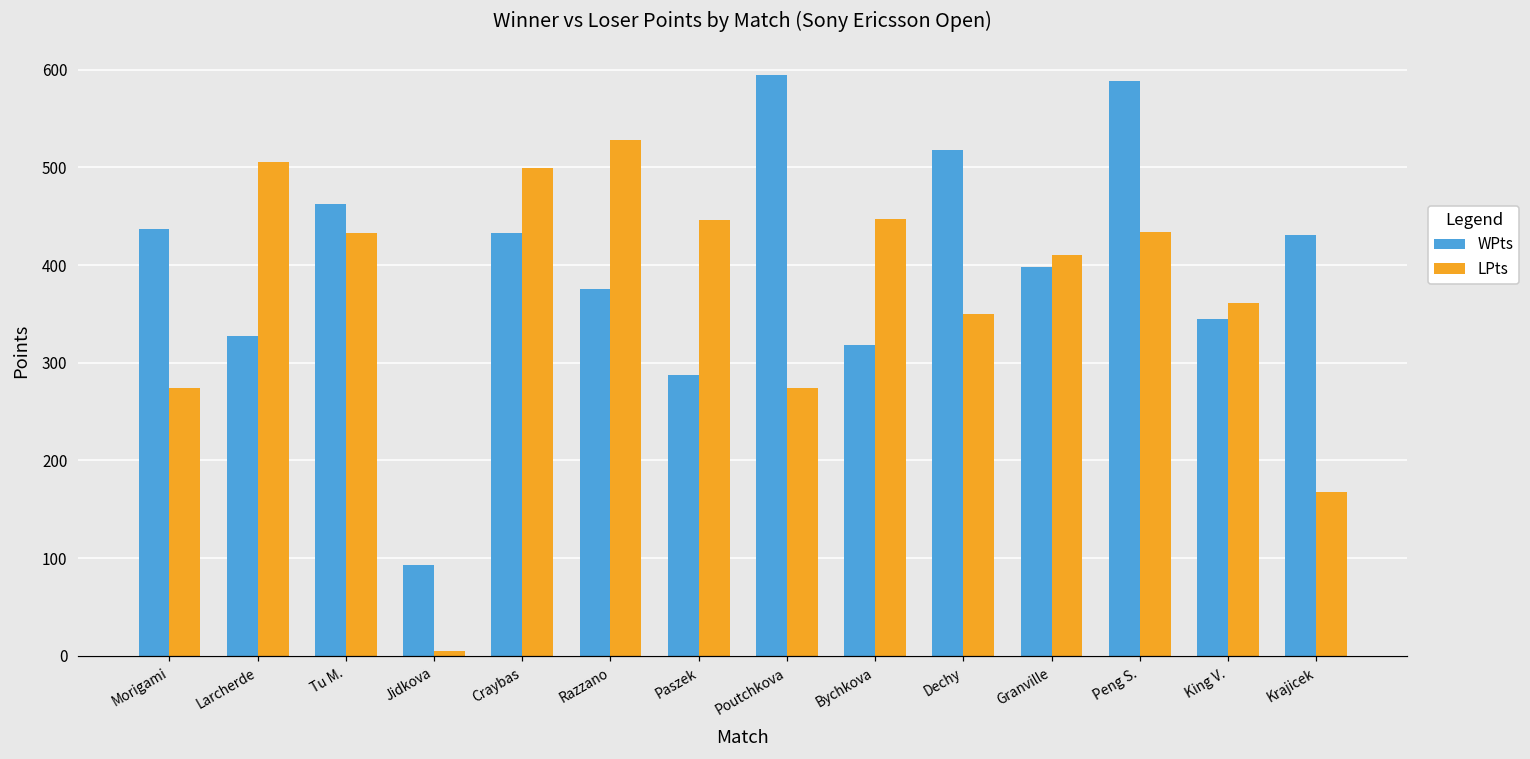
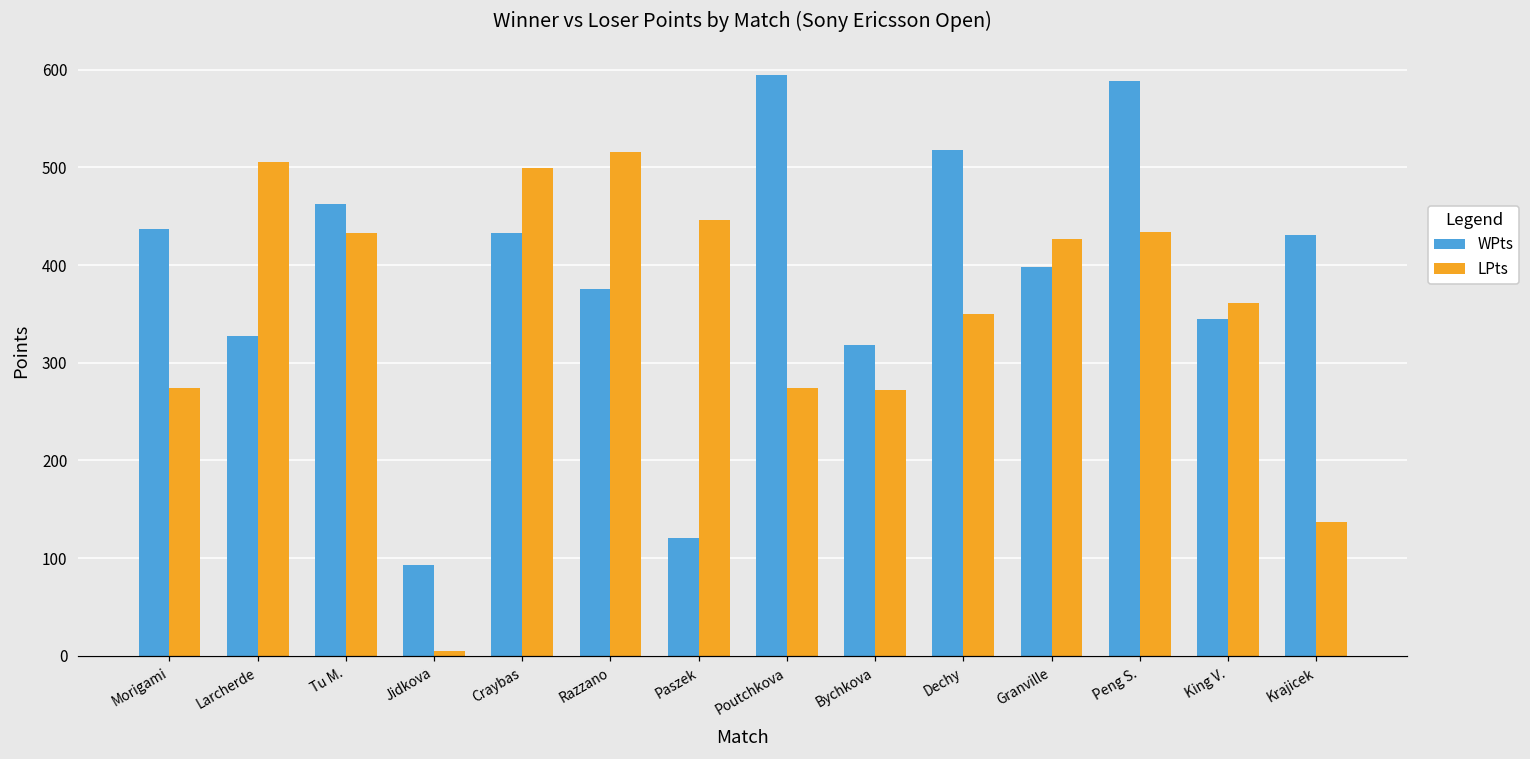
  {
    "WPts": {
      "Morigami": 440,
      "Larcherde": 330,
      "Tu M.": 460,
      "Jidkova": 90,
      "Craybas": 430,
      "Razzano": 380,
-     "Paszek": 290,
+     "Paszek": 120,
      "Poutchkova": 600,
      "Bychkova": 320,
      "Dechy": 520,
      "Granville": 400,
      "Peng S.": 590,
      "King V.": 340,
      "Krajicek": 430
    },
    "LPts": {
      "Morigami": 270,
      "Larcherde": 510,
      "Tu M.": 430,
      "Jidkova": 0,
      "Craybas": 500,
-     "Razzano": 530,
+     "Razzano": 520,
      "Paszek": 450,
      "Poutchkova": 270,
-     "Bychkova": 450,
+     "Bychkova": 270,
      "Dechy": 350,
-     "Granville": 410,
+     "Granville": 430,
      "Peng S.": 430,
      "King V.": 360,
-     "Krajicek": 170
+     "Krajicek": 140
    }
  }
